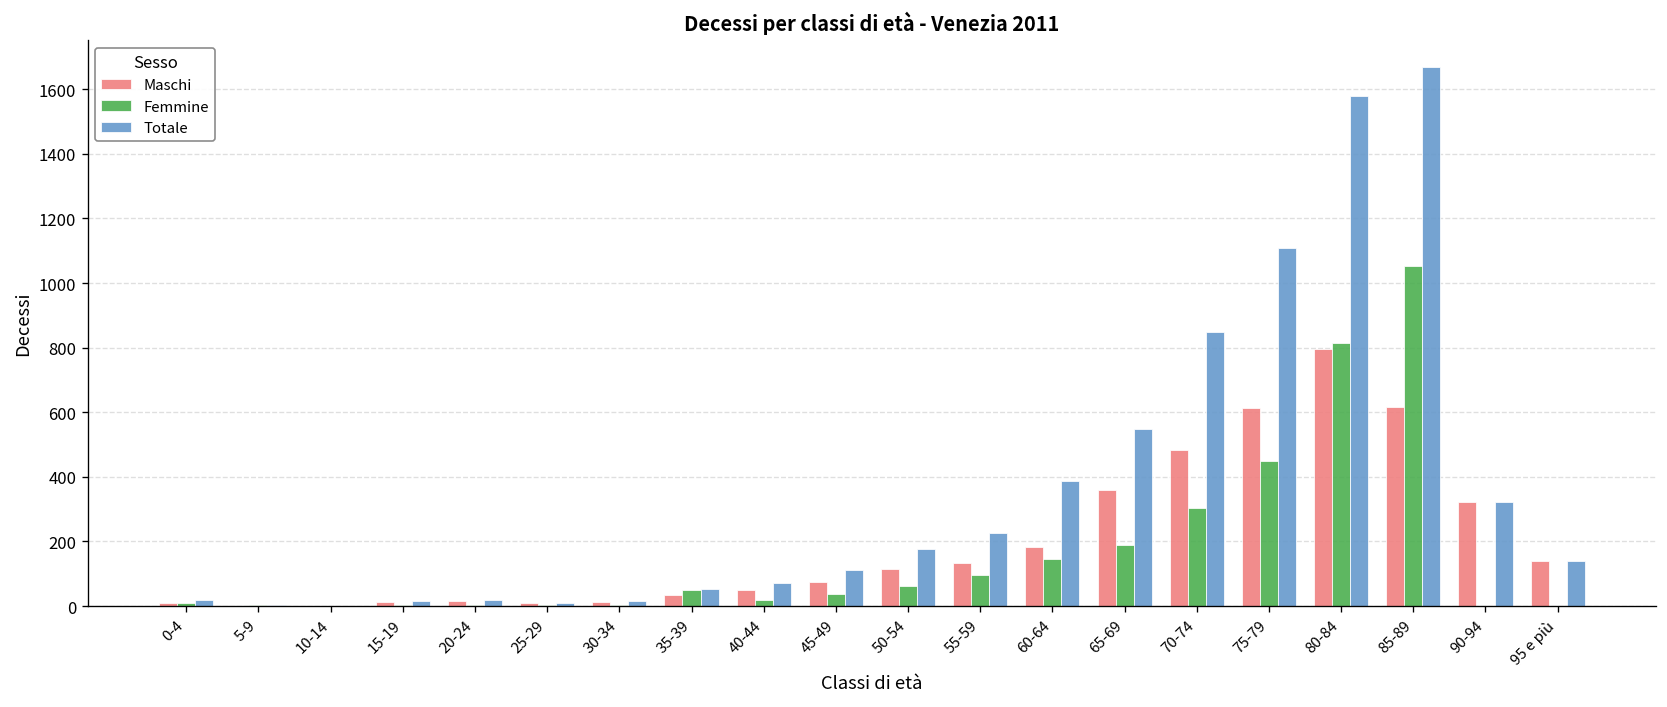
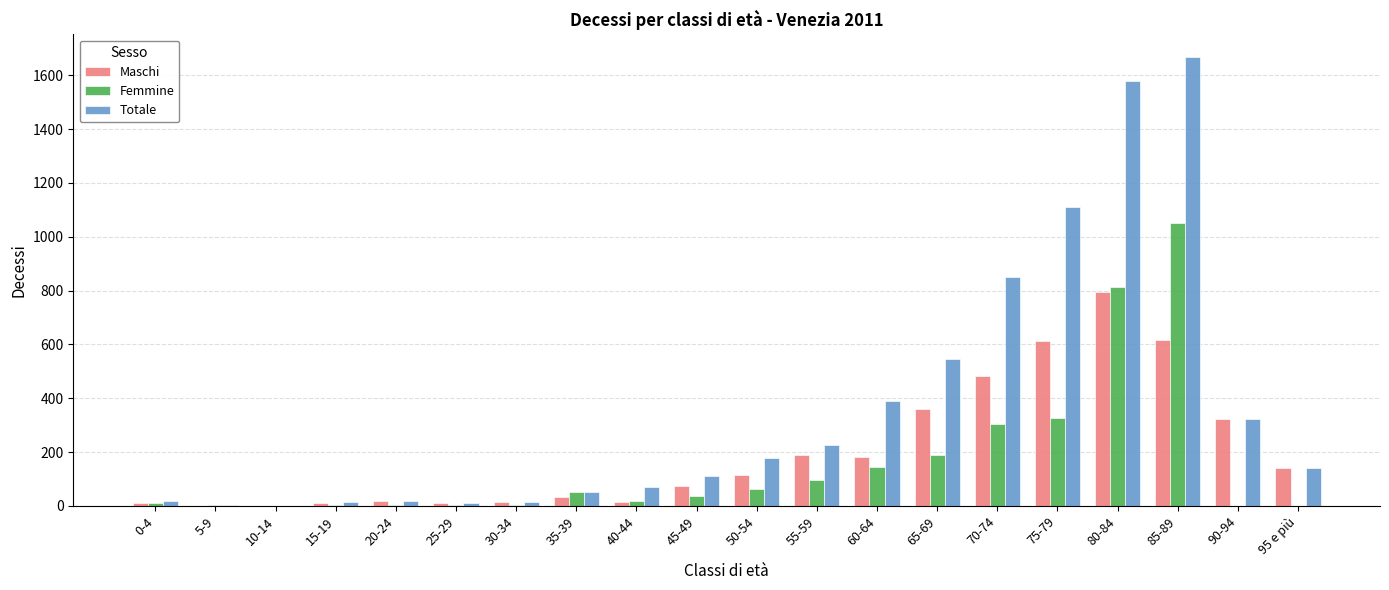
  {
    "Maschi": {
      "15-19": 10,
      "20-24": 20,
      "30-34": 10,
      "35-39": 30,
-     "40-44": 50,
+     "40-44": 20,
      "45-49": 80,
      "50-54": 120,
-     "55-59": 130,
+     "55-59": 190,
      "60-64": 180,
      "65-69": 360,
      "70-74": 480,
      "75-79": 610,
      "80-84": 800,
      "85-89": 620,
      "90-94": 320,
      "95 e più": 140
    },
    "Femmine": {
      "10-14": 0,
      "35-39": 50,
      "40-44": 20,
      "45-49": 40,
      "50-54": 60,
      "55-59": 100,
      "60-64": 150,
      "65-69": 190,
      "70-74": 310,
-     "75-79": 450,
+     "75-79": 330,
      "80-84": 810,
      "85-89": 1050,
      "90-94": 0,
      "95 e più": 0
    },
    "Totale": {
      "0-4": 20,
      "15-19": 20,
      "20-24": 20,
      "25-29": 10,
      "30-34": 20,
      "35-39": 50,
      "40-44": 70,
      "45-49": 110,
      "50-54": 180,
      "55-59": 230,
      "60-64": 390,
      "65-69": 550,
      "70-74": 850,
      "75-79": 1110,
      "80-84": 1580,
      "85-89": 1670,
      "90-94": 320,
      "95 e più": 140
    }
  }
